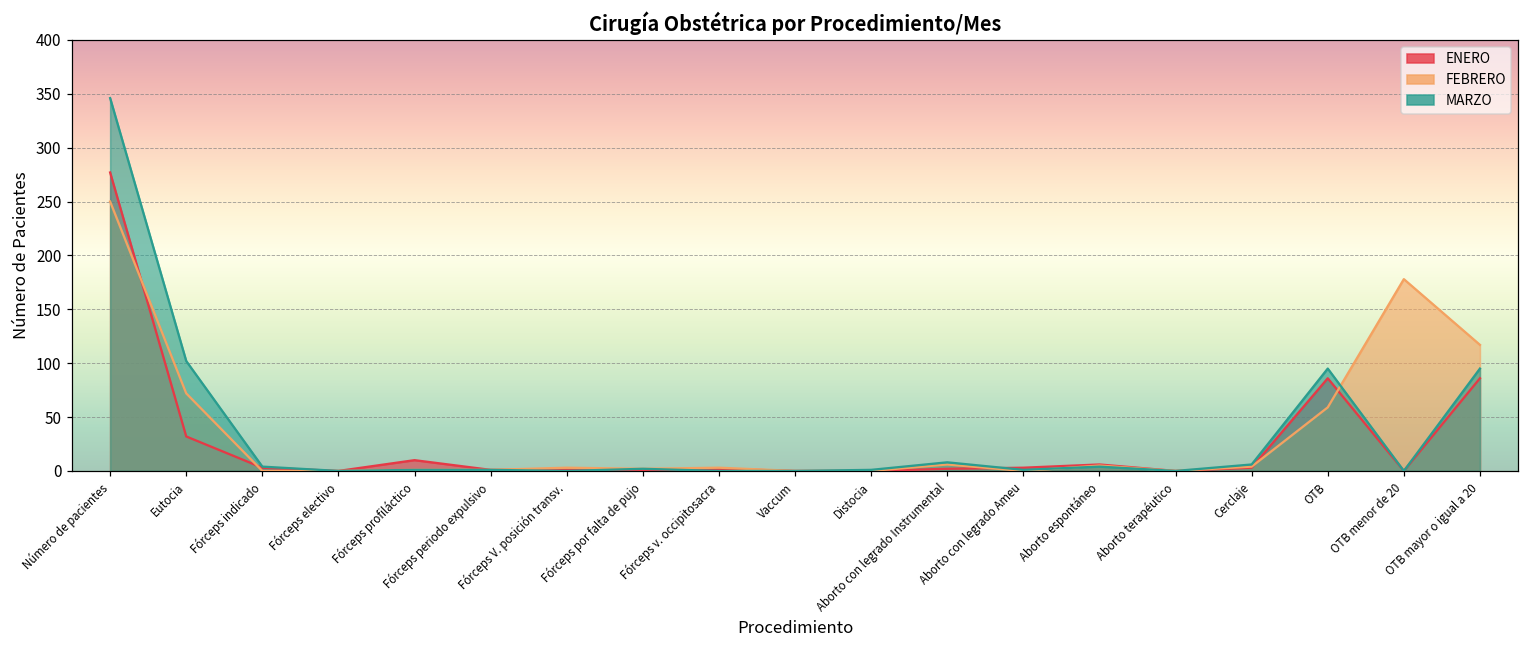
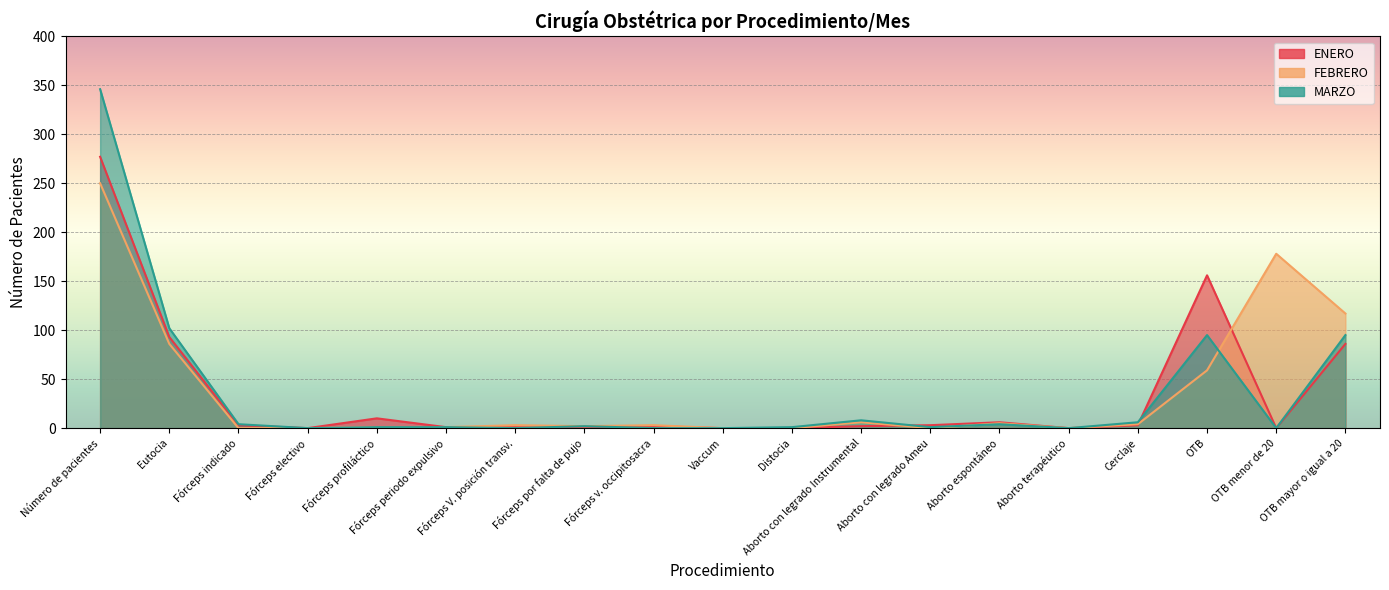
  {
    "ENERO": {
      "Número de pacientes": 280,
-     "Eutocia": 30,
+     "Eutocia": 90,
      "Fórceps profiláctico": 10,
      "Aborto con legrado Instrumental": 0,
-     "OTB": 90,
+     "OTB": 160,
      "OTB mayor o igual a 20": 90
    },
    "FEBRERO": {
      "Número de pacientes": 250,
-     "Eutocia": 70,
+     "Eutocia": 90,
      "Fórceps indicado": 0,
      "OTB": 60,
      "OTB menor de 20": 180,
      "OTB mayor o igual a 20": 120
    },
    "MARZO": {
      "Número de pacientes": 350,
      "Eutocia": 100,
      "OTB": 100,
      "OTB mayor o igual a 20": 100
    }
  }
